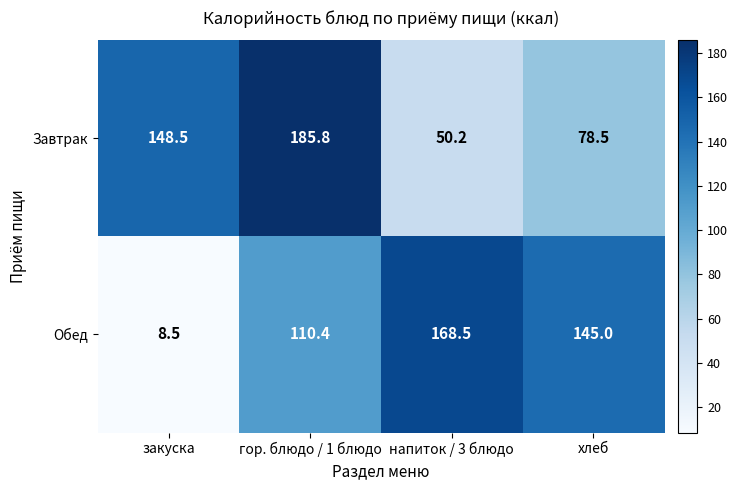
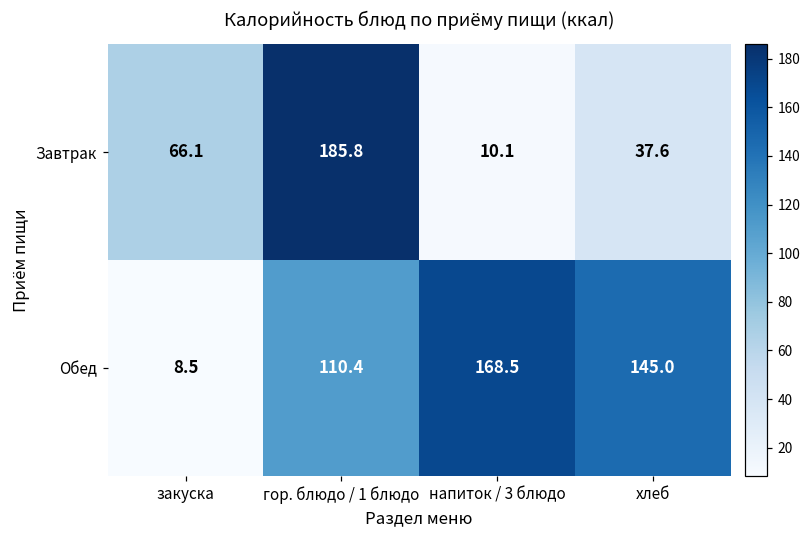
  {
    "Завтрак": {
-     "закуска": 148.5,
+     "закуска": 66.1,
      "гор. блюдо / 1 блюдо": 185.8,
-     "напиток / 3 блюдо": 50.2,
-     "хлеб": 78.5
+     "напиток / 3 блюдо": 10.1,
+     "хлеб": 37.6
    },
    "Обед": {
      "закуска": 8.5,
      "гор. блюдо / 1 блюдо": 110.4,
      "напиток / 3 блюдо": 168.5,
      "хлеб": 145.0
    }
  }
